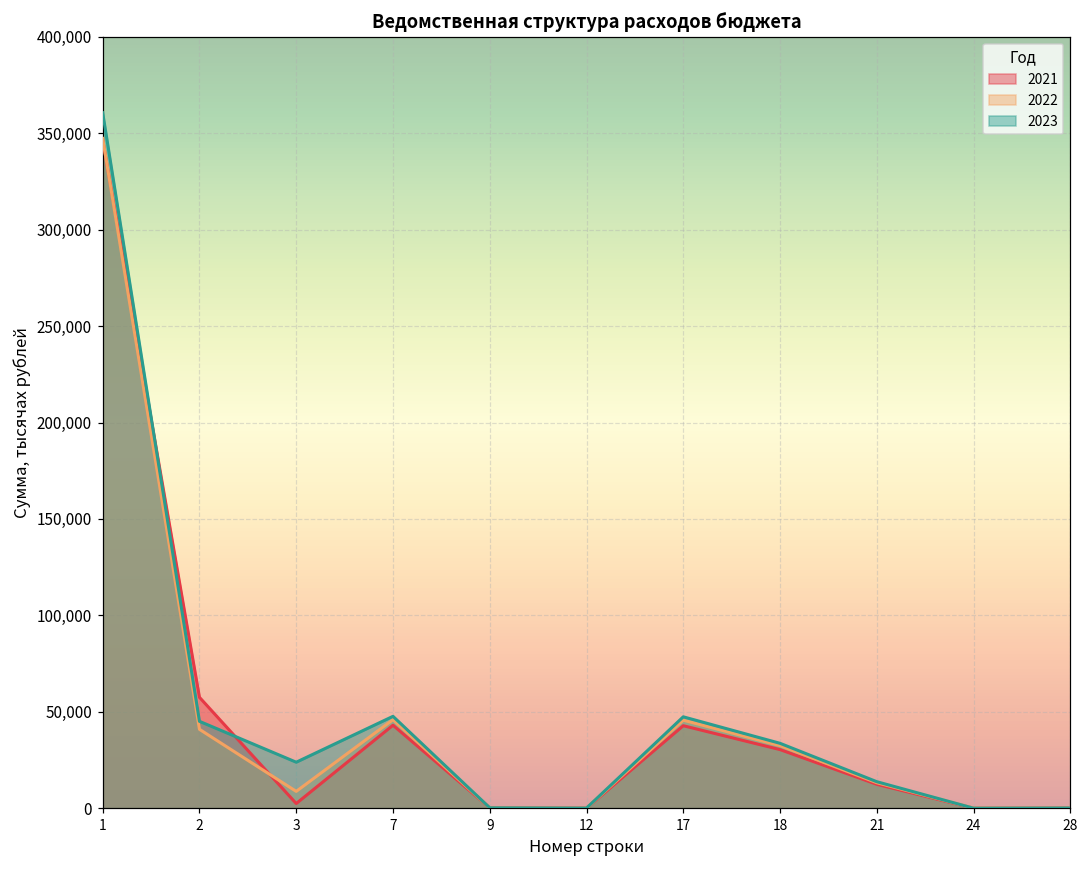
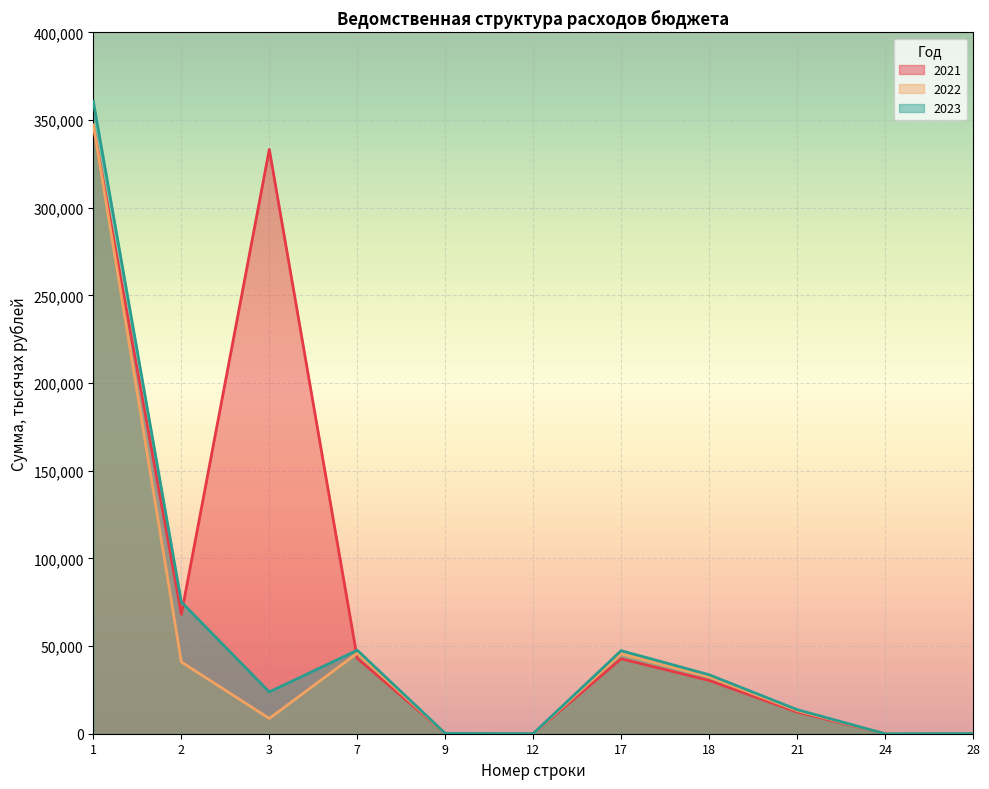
  {
    "2021": {
-     "2": "57,000",
-     "3": "2,000",
+     "2": "68,000",
+     "3": "333,000",
      "7": "43,000",
      "17": "43,000",
      "18": "30,000"
    },
    "2022": {
      "2": "41,000",
      "3": "9,000",
      "7": "46,000",
      "17": "46,000"
    },
    "2023": {
      "1": "361,000",
-     "2": "45,000",
+     "2": "75,000",
      "3": "24,000",
      "7": "48,000",
      "17": "47,000"
    }
  }
